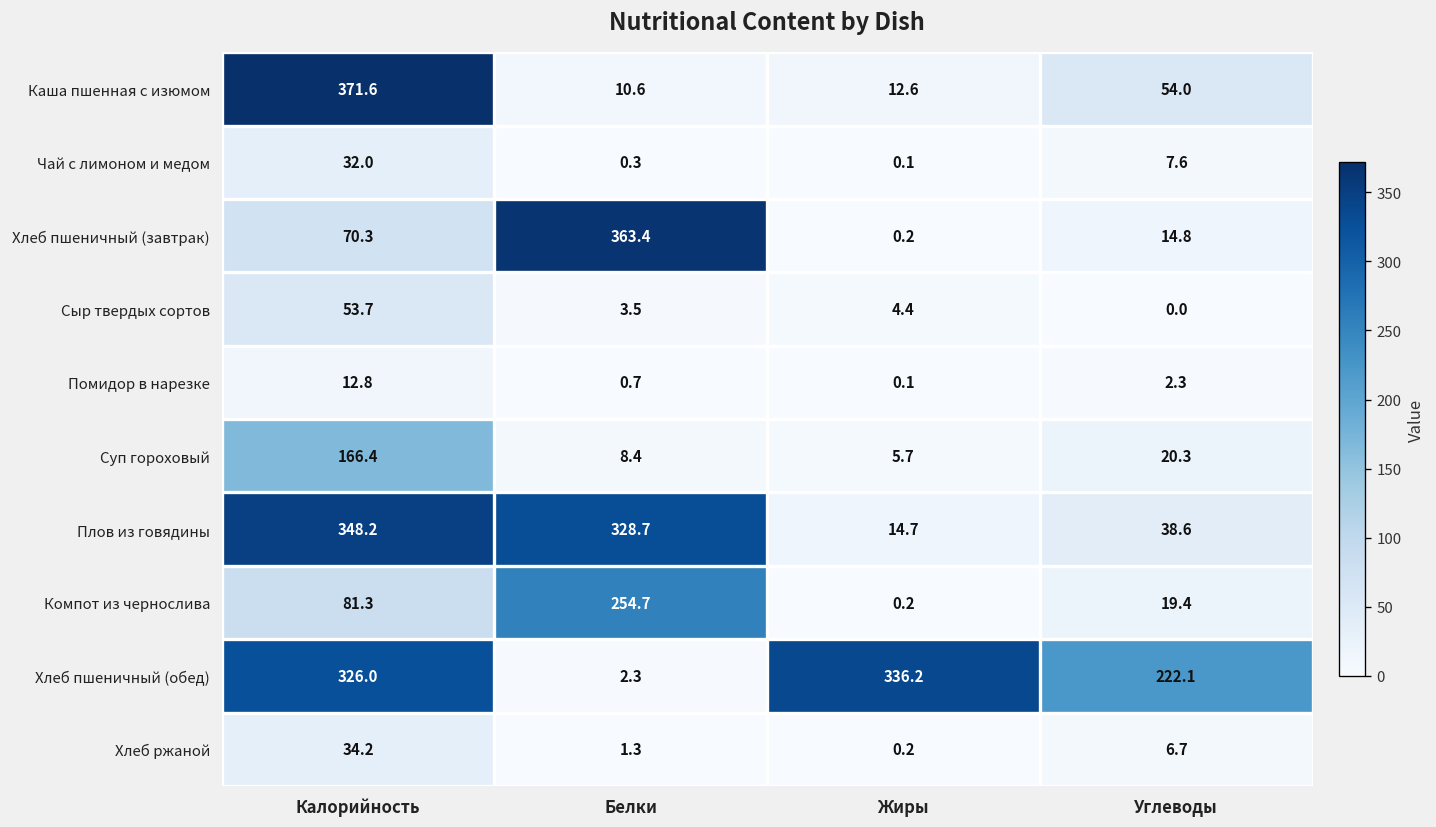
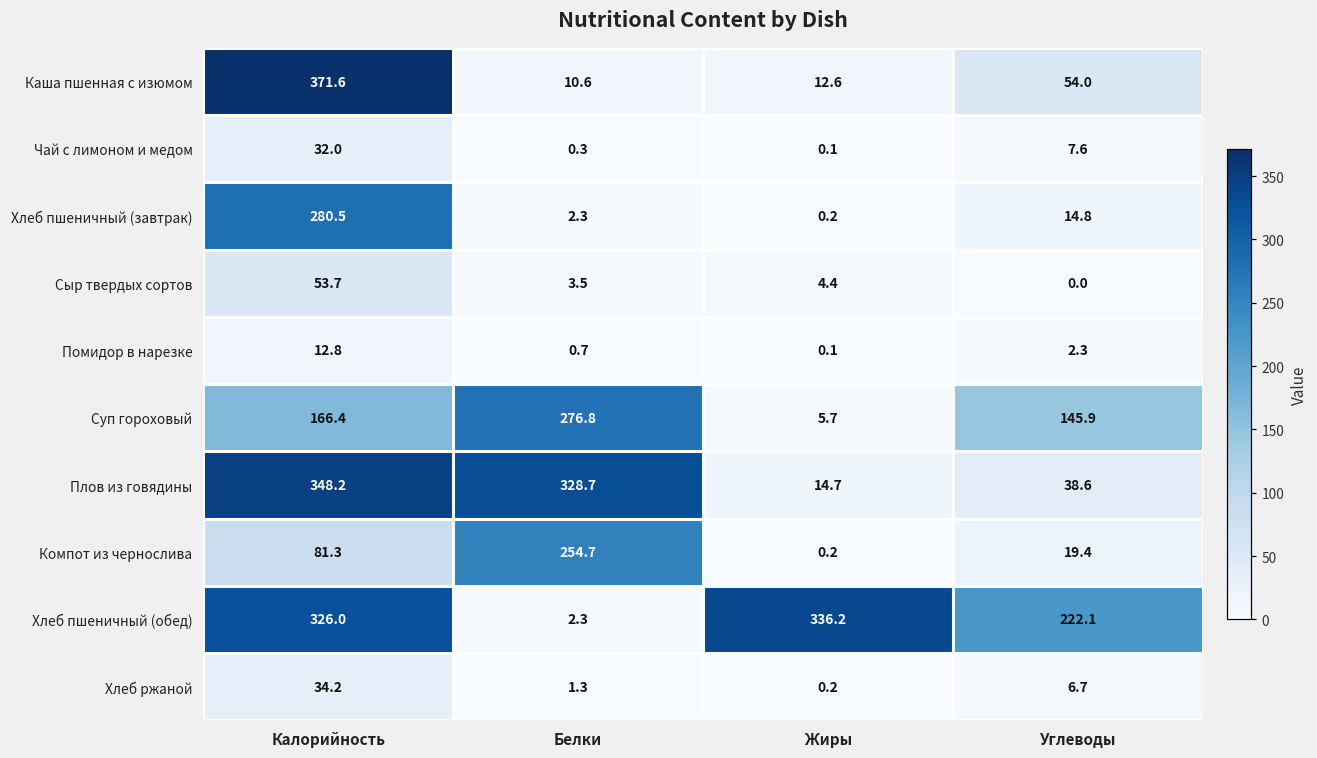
  {
    "Каша пшенная с изюмом": {
      "Калорийность": 371.6,
      "Белки": 10.6,
      "Жиры": 12.6,
      "Углеводы": 54.0
    },
    "Чай с лимоном и медом": {
      "Калорийность": 32.0,
      "Белки": 0.3,
      "Жиры": 0.1,
      "Углеводы": 7.6
    },
    "Хлеб пшеничный (завтрак)": {
-     "Калорийность": 70.3,
-     "Белки": 363.4,
+     "Калорийность": 280.5,
+     "Белки": 2.3,
      "Жиры": 0.2,
      "Углеводы": 14.8
    },
    "Сыр твердых сортов": {
      "Калорийность": 53.7,
      "Белки": 3.5,
      "Жиры": 4.4,
      "Углеводы": 0.0
    },
    "Помидор в нарезке": {
      "Калорийность": 12.8,
      "Белки": 0.7,
      "Жиры": 0.1,
      "Углеводы": 2.3
    },
    "Суп гороховый": {
      "Калорийность": 166.4,
-     "Белки": 8.4,
+     "Белки": 276.8,
      "Жиры": 5.7,
-     "Углеводы": 20.3
+     "Углеводы": 145.9
    },
    "Плов из говядины": {
      "Калорийность": 348.2,
      "Белки": 328.7,
      "Жиры": 14.7,
      "Углеводы": 38.6
    },
    "Компот из чернослива": {
      "Калорийность": 81.3,
      "Белки": 254.7,
      "Жиры": 0.2,
      "Углеводы": 19.4
    },
    "Хлеб пшеничный (обед)": {
      "Калорийность": 326.0,
      "Белки": 2.3,
      "Жиры": 336.2,
      "Углеводы": 222.1
    },
    "Хлеб ржаной": {
      "Калорийность": 34.2,
      "Белки": 1.3,
      "Жиры": 0.2,
      "Углеводы": 6.7
    }
  }
